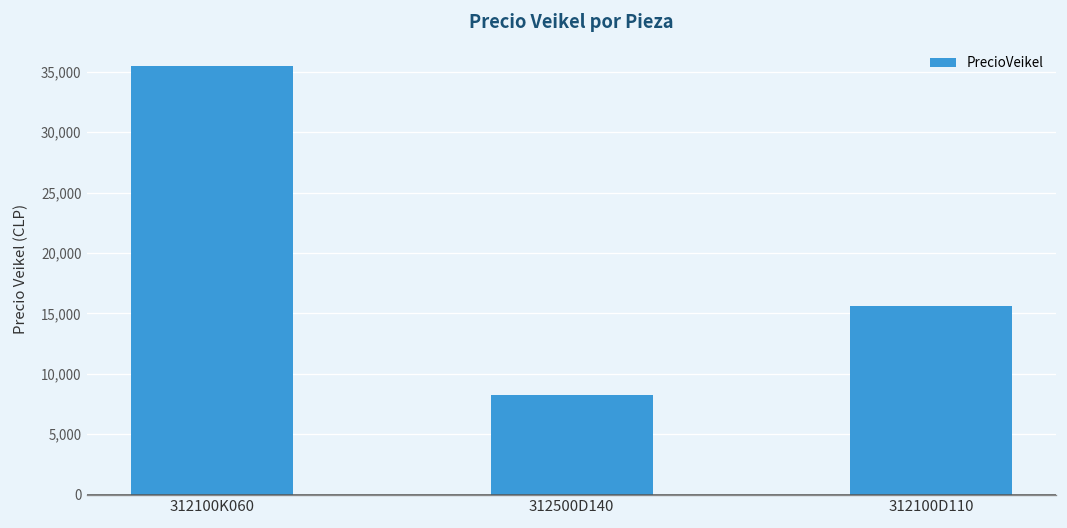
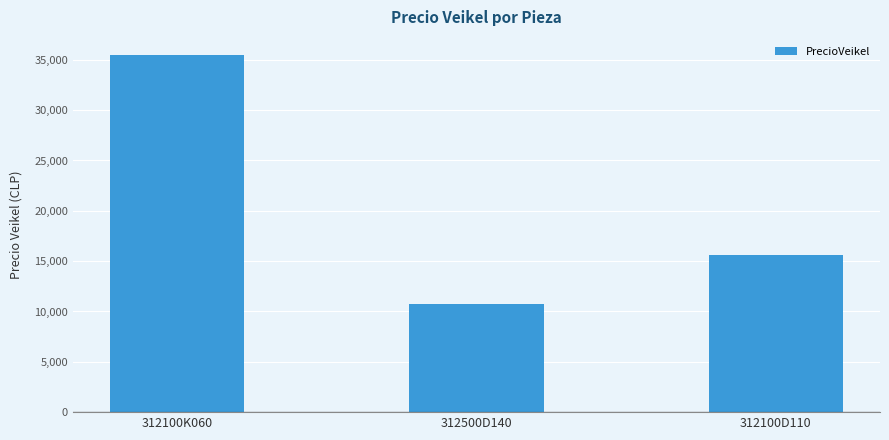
  {
    "312100K060": "35,500",
-   "312500D140": "8,200",
+   "312500D140": "10,700",
    "312100D110": "15,600"
  }
